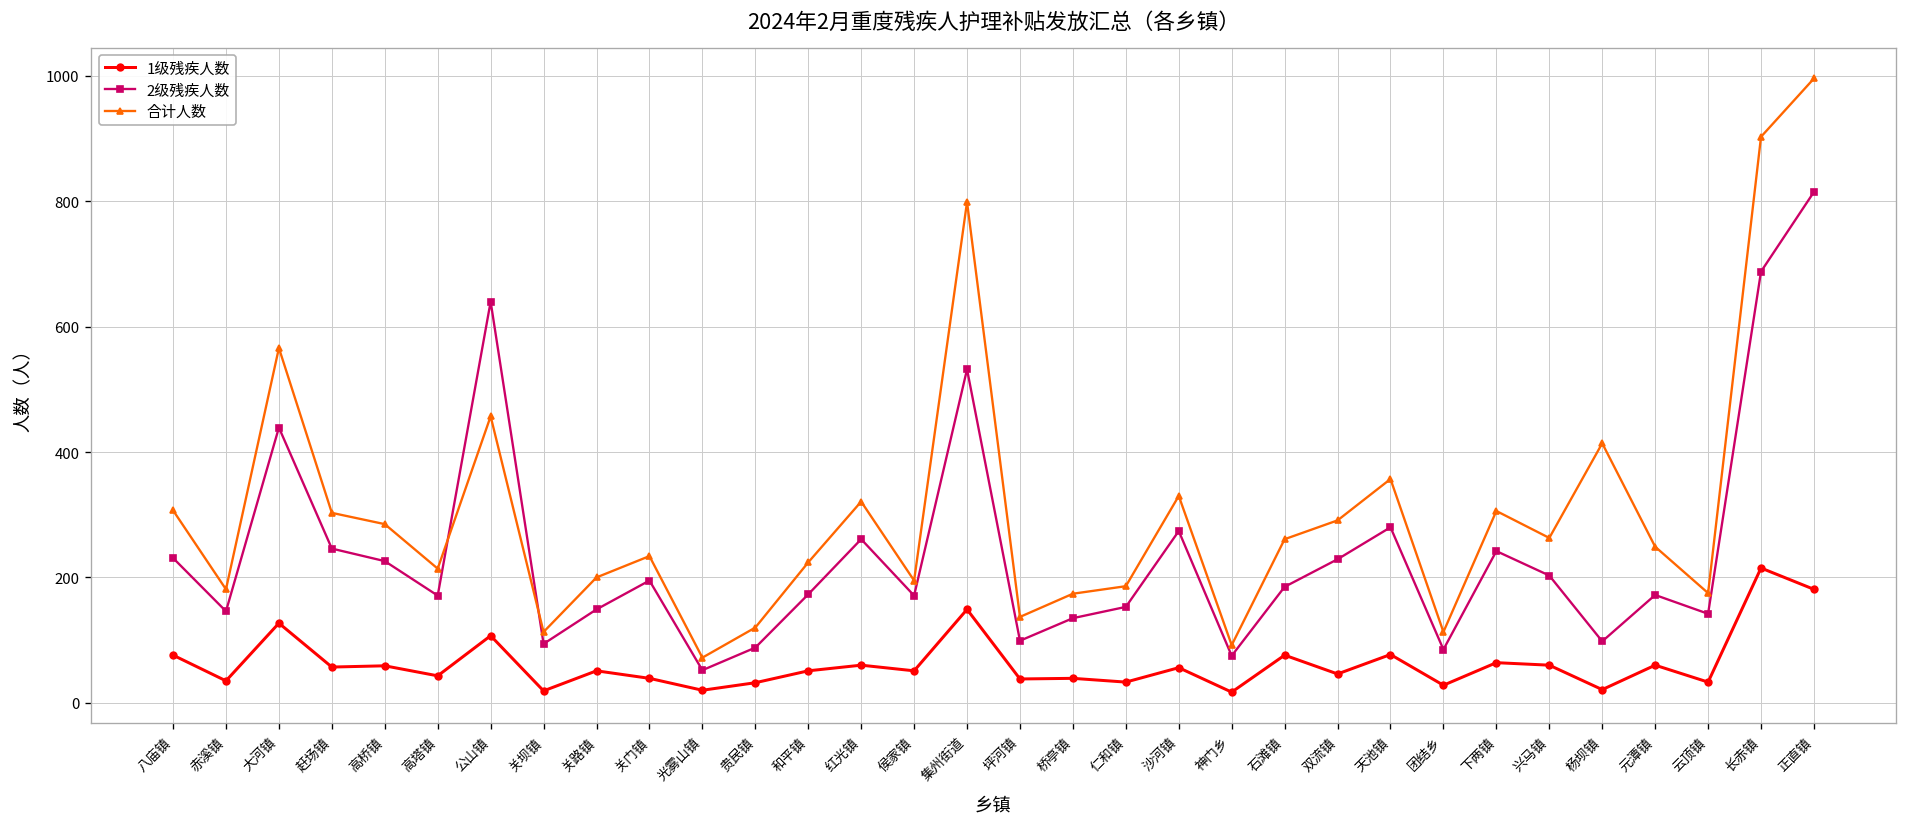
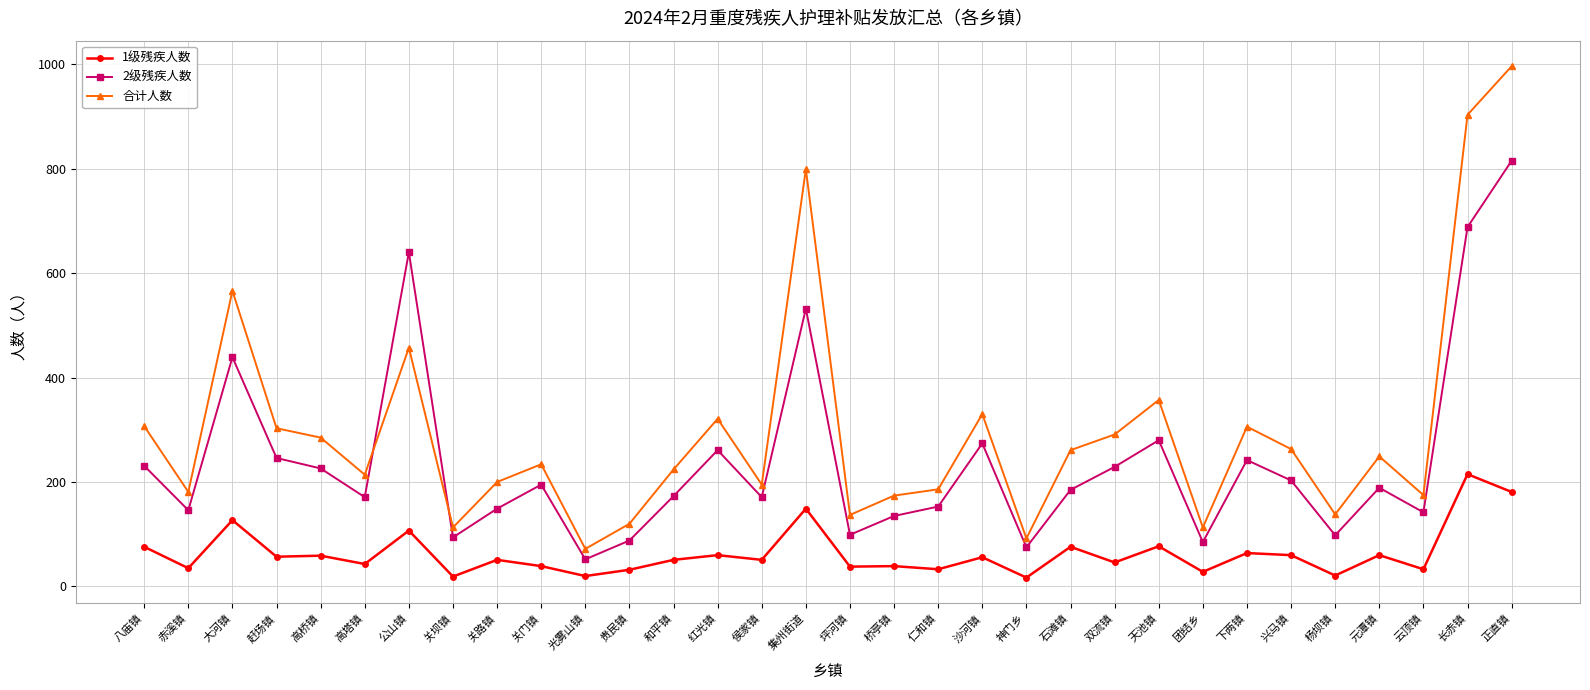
  {
    "1级残疾人数": {
      "八庙镇": 80,
      "赤溪镇": 40,
      "大河镇": 130,
      "赶场镇": 60,
      "高桥镇": 60,
      "高塔镇": 40,
      "公山镇": 110,
      "关坝镇": 20,
      "关路镇": 50,
      "关门镇": 40,
      "光雾山镇": 20,
      "贵民镇": 30,
      "和平镇": 50,
      "红光镇": 60,
      "侯家镇": 50,
      "集州街道": 150,
      "坪河镇": 40,
      "桥亭镇": 40,
      "仁和镇": 30,
      "沙河镇": 60,
      "神门乡": 20,
      "石滩镇": 80,
      "双流镇": 50,
      "天池镇": 80,
      "团结乡": 30,
      "下两镇": 60,
      "兴马镇": 60,
      "杨坝镇": 20,
      "元潭镇": 60,
      "云顶镇": 30,
      "长赤镇": 220,
      "正直镇": 180
    },
    "2级残疾人数": {
      "八庙镇": 230,
      "赤溪镇": 150,
      "大河镇": 440,
      "赶场镇": 250,
      "高桥镇": 230,
      "高塔镇": 170,
      "公山镇": 640,
      "关坝镇": 90,
      "关路镇": 150,
      "关门镇": 200,
      "光雾山镇": 50,
      "贵民镇": 90,
      "和平镇": 170,
      "红光镇": 260,
      "侯家镇": 170,
      "集州街道": 530,
      "坪河镇": 100,
      "桥亭镇": 140,
      "仁和镇": 150,
      "沙河镇": 270,
      "神门乡": 80,
      "石滩镇": 190,
      "双流镇": 230,
      "天池镇": 280,
      "团结乡": 90,
      "下两镇": 240,
      "兴马镇": 200,
      "杨坝镇": 100,
-     "元潭镇": 170,
+     "元潭镇": 190,
      "云顶镇": 140,
      "长赤镇": 690,
      "正直镇": 820
    },
    "合计人数": {
      "八庙镇": 310,
      "赤溪镇": 180,
      "大河镇": 570,
      "赶场镇": 300,
      "高桥镇": 290,
      "高塔镇": 210,
      "公山镇": 460,
      "关坝镇": 110,
      "关路镇": 200,
      "关门镇": 230,
      "光雾山镇": 70,
      "贵民镇": 120,
      "和平镇": 220,
      "红光镇": 320,
      "侯家镇": 200,
      "集州街道": 800,
      "坪河镇": 140,
      "桥亭镇": 170,
      "仁和镇": 190,
      "沙河镇": 330,
      "神门乡": 90,
      "石滩镇": 260,
      "双流镇": 290,
      "天池镇": 360,
      "团结乡": 110,
      "下两镇": 310,
      "兴马镇": 260,
-     "杨坝镇": 410,
+     "杨坝镇": 140,
      "元潭镇": 250,
      "云顶镇": 180,
      "长赤镇": 900,
      "正直镇": 1000
    }
  }
